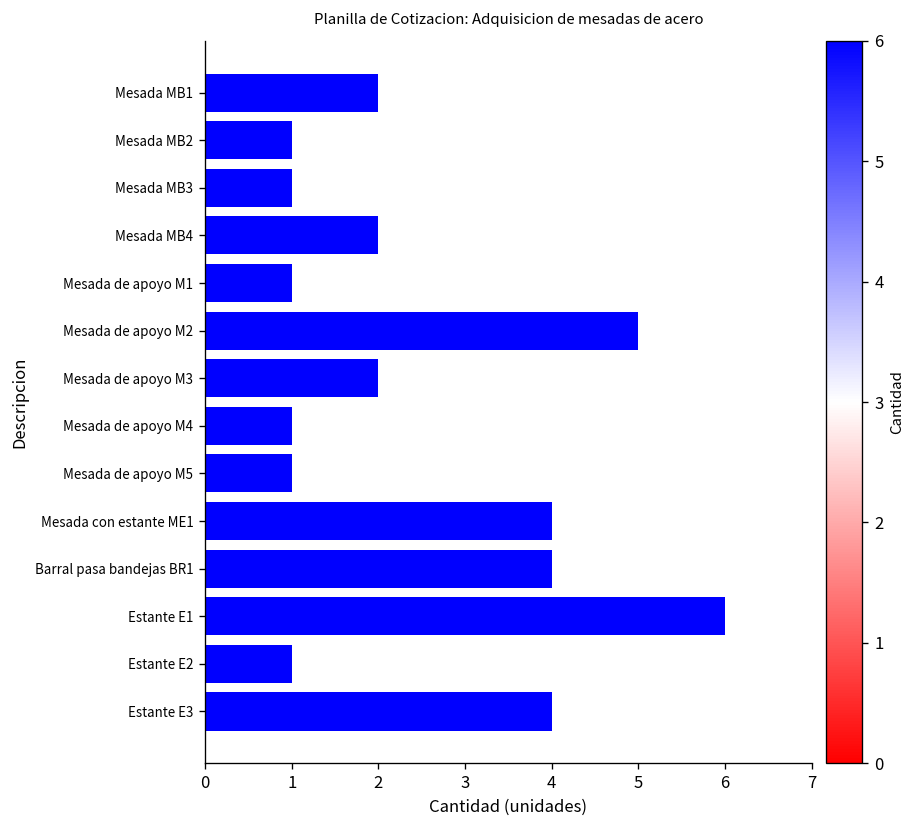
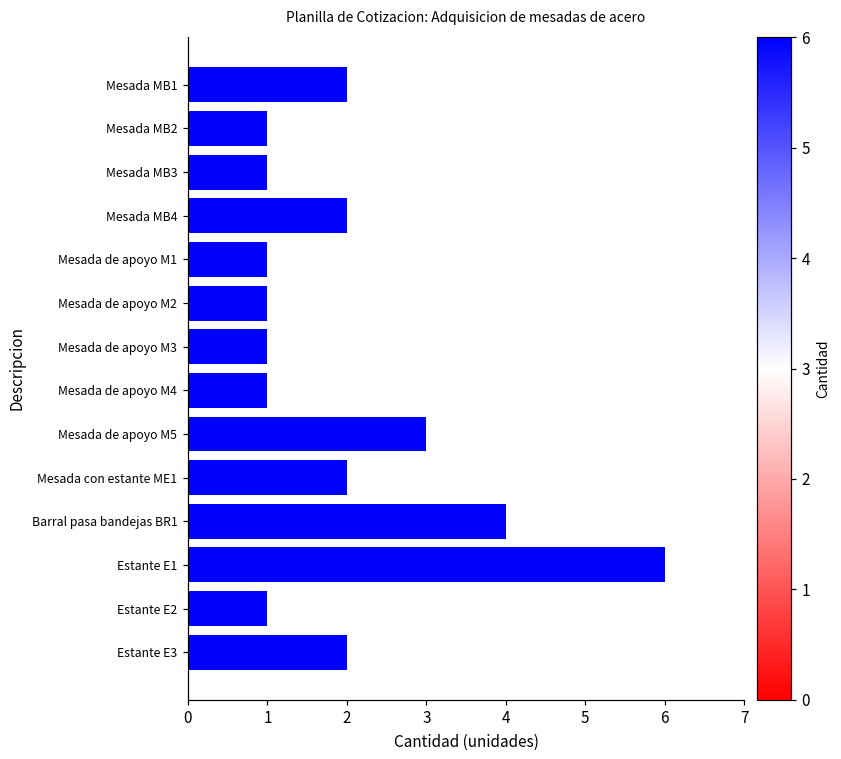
  {
    "Mesada MB1": 2,
    "Mesada MB2": 1,
    "Mesada MB3": 1,
    "Mesada MB4": 2,
    "Mesada de apoyo M1": 1,
-   "Mesada de apoyo M2": 5,
-   "Mesada de apoyo M3": 2,
+   "Mesada de apoyo M2": 1,
+   "Mesada de apoyo M3": 1,
    "Mesada de apoyo M4": 1,
-   "Mesada de apoyo M5": 1,
-   "Mesada con estante ME1": 4,
+   "Mesada de apoyo M5": 3,
+   "Mesada con estante ME1": 2,
    "Barral pasa bandejas BR1": 4,
    "Estante E1": 6,
    "Estante E2": 1,
-   "Estante E3": 4
+   "Estante E3": 2
  }
